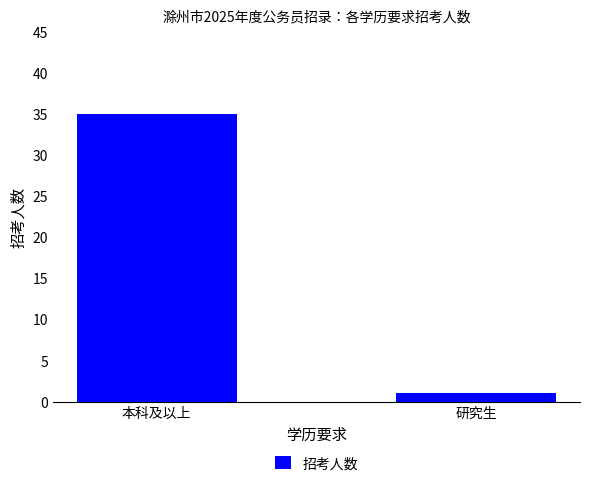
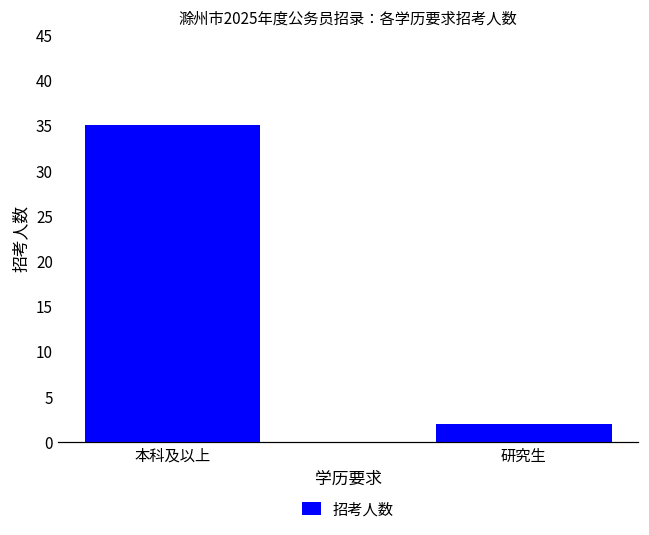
  {
    "本科及以上": 35,
-   "研究生": 1
+   "研究生": 2
  }
